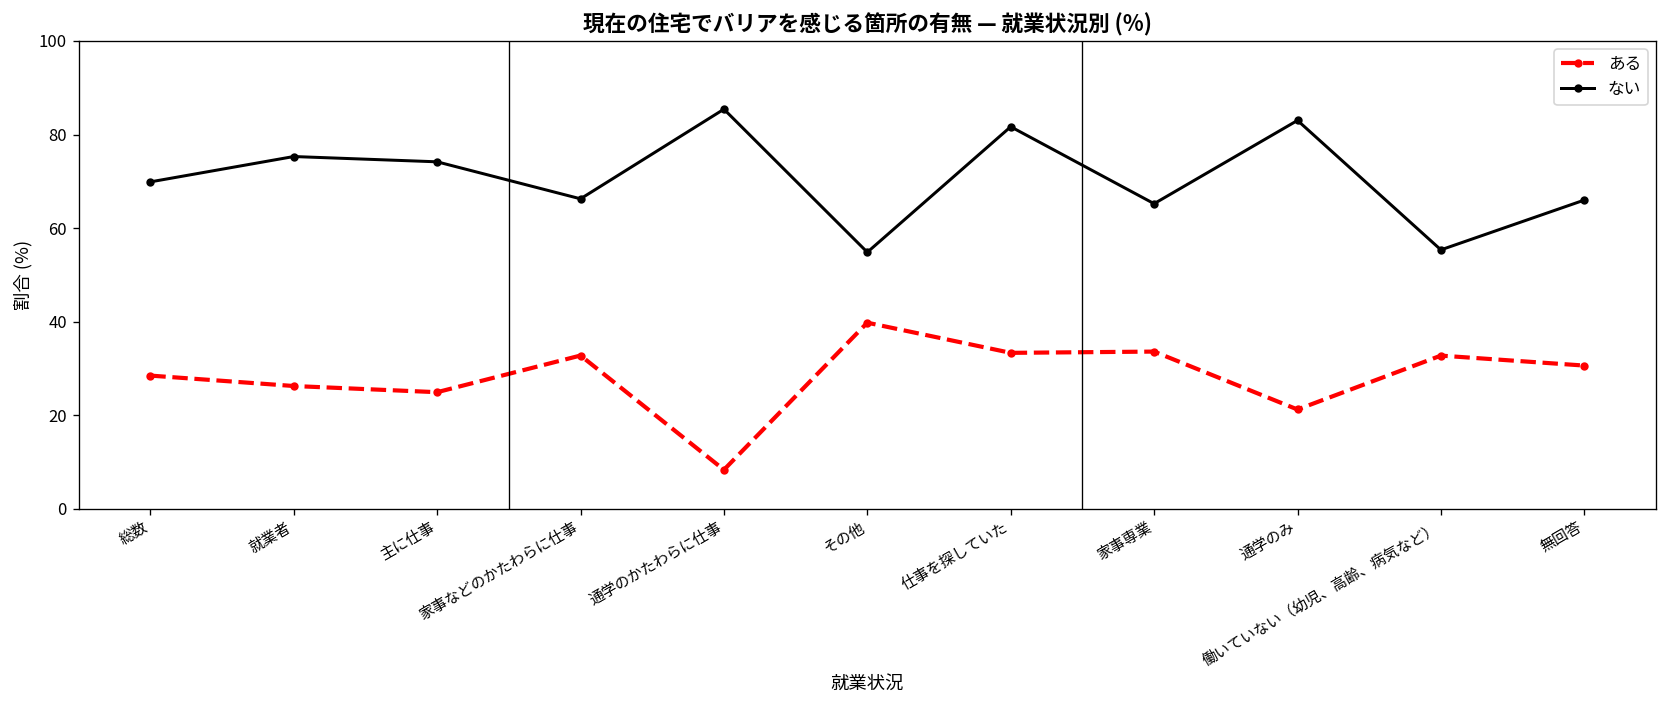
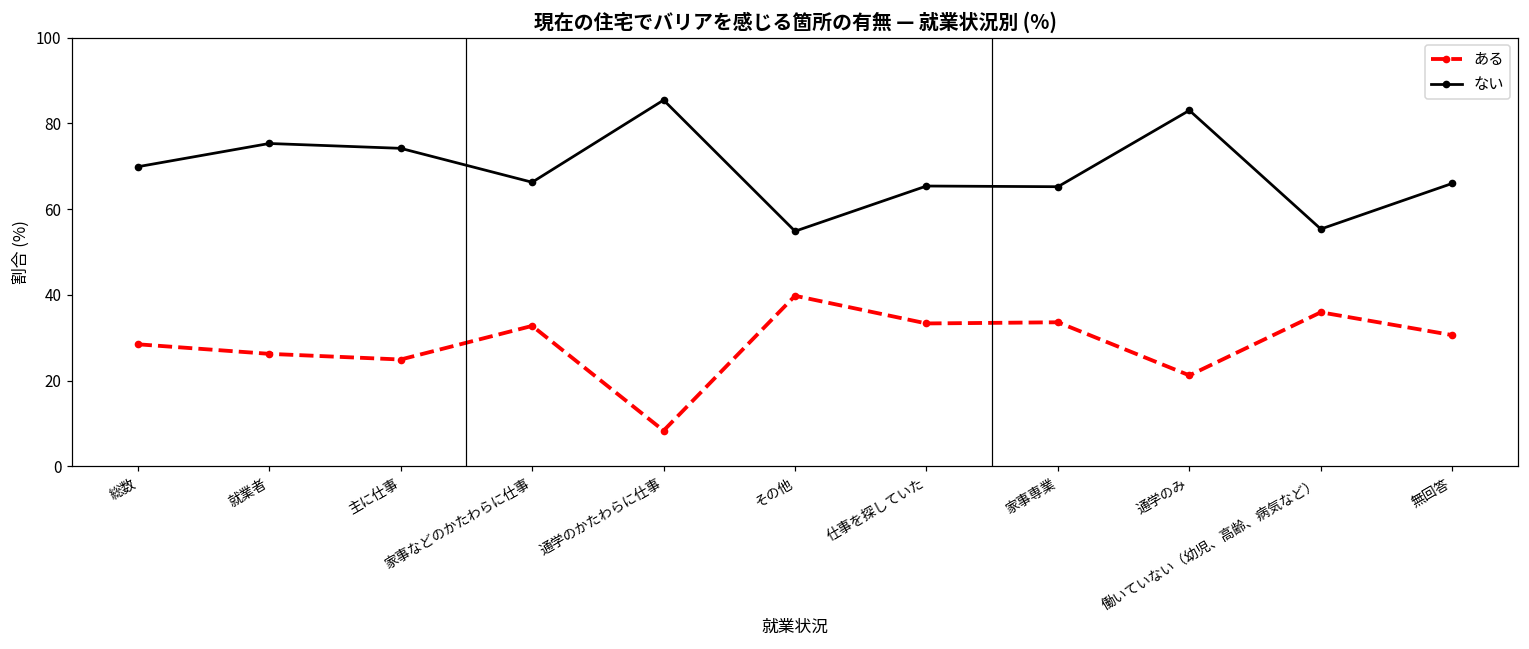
  {
    "ある": {
      "総数": 28,
      "就業者": 26,
      "主に仕事": 25,
      "家事などのかたわらに仕事": 33,
      "通学のかたわらに仕事": 8,
      "その他": 40,
      "仕事を探していた": 33,
      "家事専業": 34,
      "通学のみ": 21,
-     "働いていない（幼児、高齢、病気など）": 33,
+     "働いていない（幼児、高齢、病気など）": 36,
      "無回答": 31
    },
    "ない": {
      "総数": 70,
      "就業者": 75,
      "主に仕事": 74,
      "家事などのかたわらに仕事": 66,
      "通学のかたわらに仕事": 85,
      "その他": 55,
-     "仕事を探していた": 82,
+     "仕事を探していた": 65,
      "家事専業": 65,
      "通学のみ": 83,
      "働いていない（幼児、高齢、病気など）": 55,
      "無回答": 66
    }
  }
